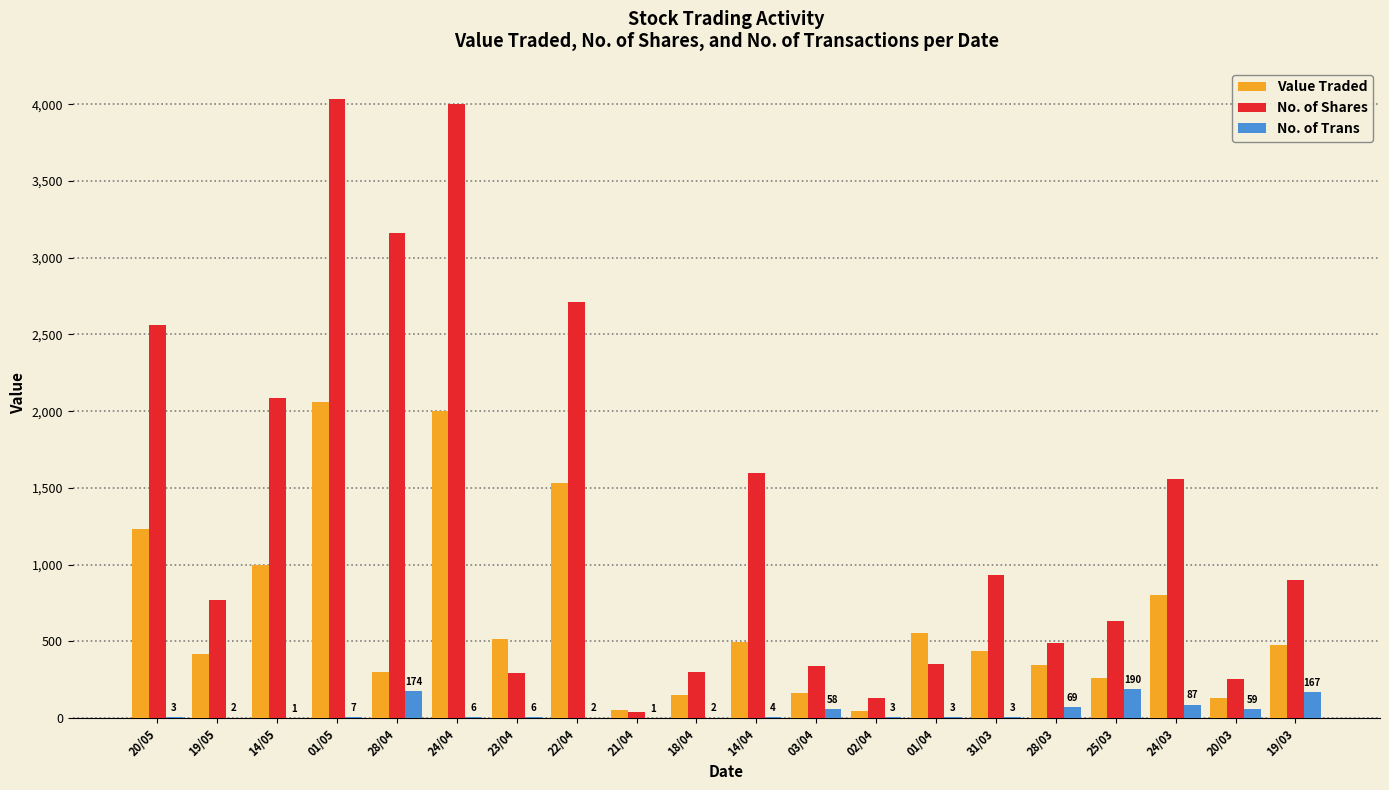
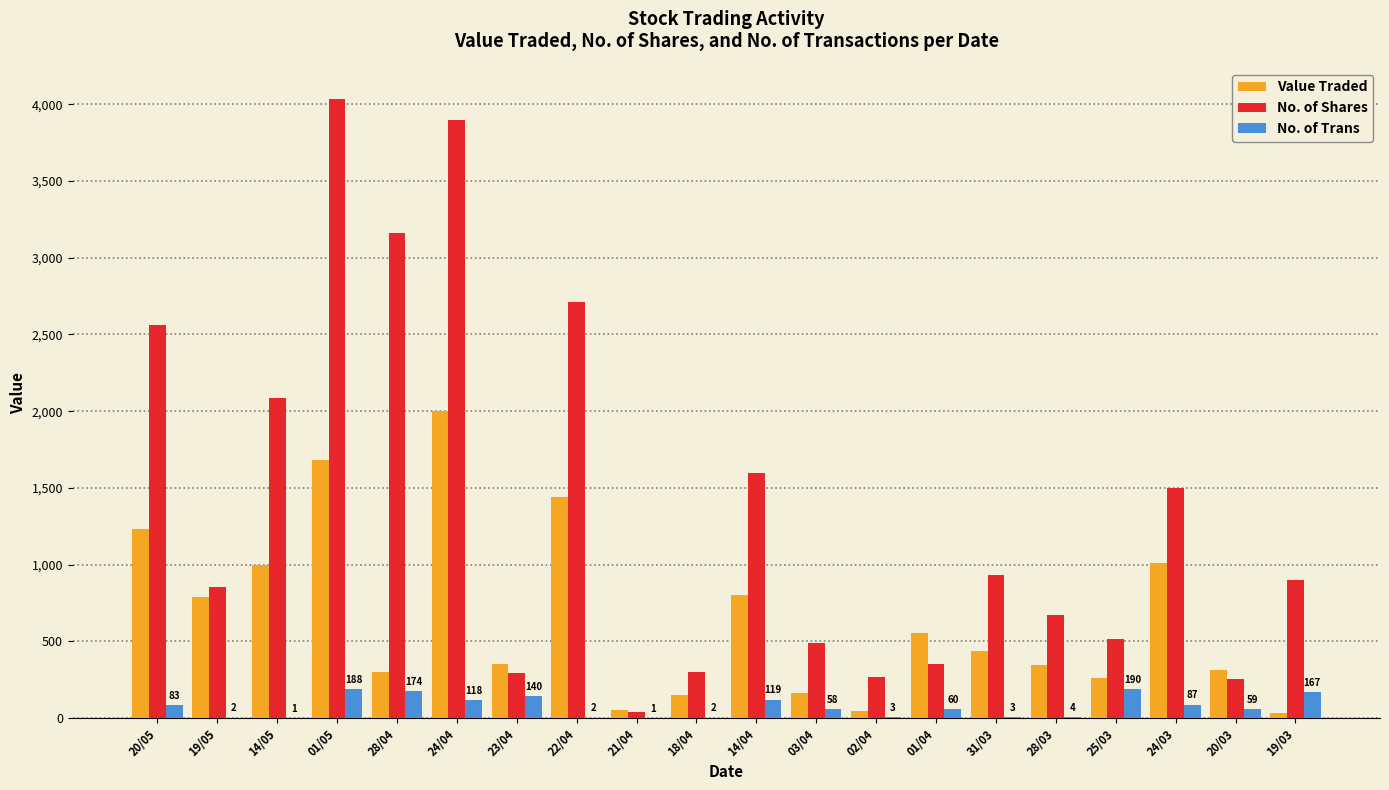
  {
    "Value Traded": {
      "20/05": "1,230",
-     "19/05": "420",
+     "19/05": "790",
      "14/05": "1,000",
-     "01/05": "2,060",
+     "01/05": "1,680",
      "28/04": "300",
      "24/04": "2,000",
-     "23/04": "520",
-     "22/04": "1,530",
+     "23/04": "350",
+     "22/04": "1,440",
      "21/04": "50",
      "18/04": "150",
-     "14/04": "500",
+     "14/04": "800",
      "03/04": "160",
      "02/04": "40",
      "01/04": "560",
      "31/03": "440",
      "28/03": "340",
      "25/03": "260",
-     "24/03": "800",
-     "20/03": "130",
-     "19/03": "480"
+     "24/03": "1,010",
+     "20/03": "310",
+     "19/03": "30"
    },
    "No. of Shares": {
      "20/05": "2,560",
-     "19/05": "770",
+     "19/05": "850",
      "14/05": "2,090",
      "01/05": "4,040",
      "28/04": "3,170",
-     "24/04": "4,000",
+     "24/04": "3,900",
      "23/04": "290",
      "22/04": "2,710",
      "21/04": "40",
      "18/04": "300",
      "14/04": "1,600",
-     "03/04": "340",
-     "02/04": "130",
+     "03/04": "490",
+     "02/04": "270",
      "01/04": "350",
      "31/03": "930",
-     "28/03": "490",
-     "25/03": "630",
-     "24/03": "1,560",
+     "28/03": "670",
+     "25/03": "510",
+     "24/03": "1,500",
      "20/03": "250",
      "19/03": "900"
    },
    "No. of Trans": {
-     "20/05": "3",
+     "20/05": "83",
      "19/05": "2",
      "14/05": "1",
-     "01/05": "7",
+     "01/05": "188",
      "28/04": "174",
-     "24/04": "6",
-     "23/04": "6",
+     "24/04": "118",
+     "23/04": "140",
      "22/04": "2",
      "21/04": "1",
      "18/04": "2",
-     "14/04": "4",
+     "14/04": "119",
      "03/04": "58",
      "02/04": "3",
-     "01/04": "3",
+     "01/04": "60",
      "31/03": "3",
-     "28/03": "69",
+     "28/03": "4",
      "25/03": "190",
      "24/03": "87",
      "20/03": "59",
      "19/03": "167"
    }
  }
